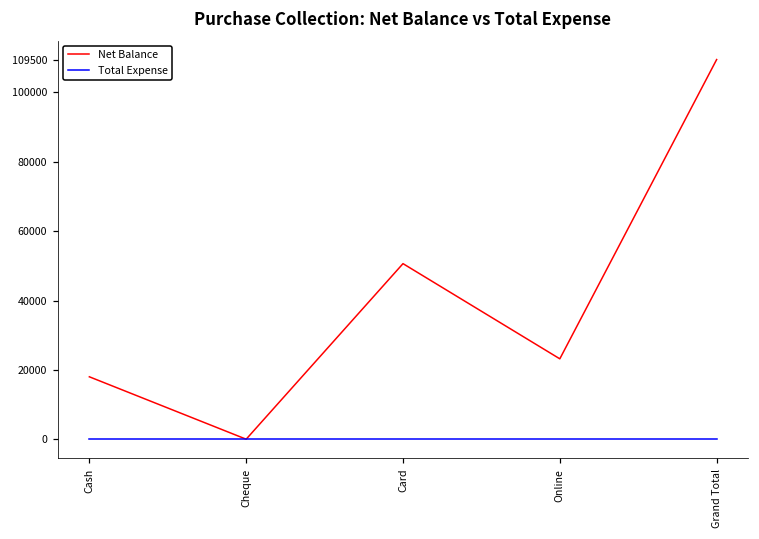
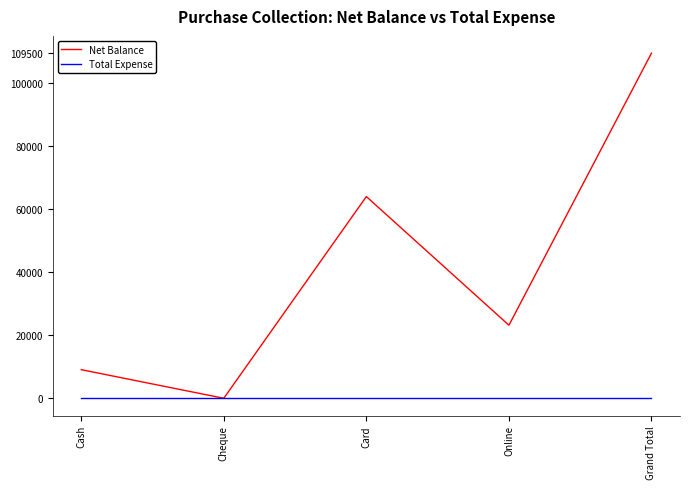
  {
    "Net Balance": {
-     "Cash": 18000,
-     "Card": 51000,
+     "Cash": 9000,
+     "Card": 64000,
      "Online": 23000,
      "Grand Total": 110000
    },
    "Total Expense": {
      "Cash": 0,
      "Card": 0,
      "Online": 0,
      "Grand Total": 0
    }
  }
